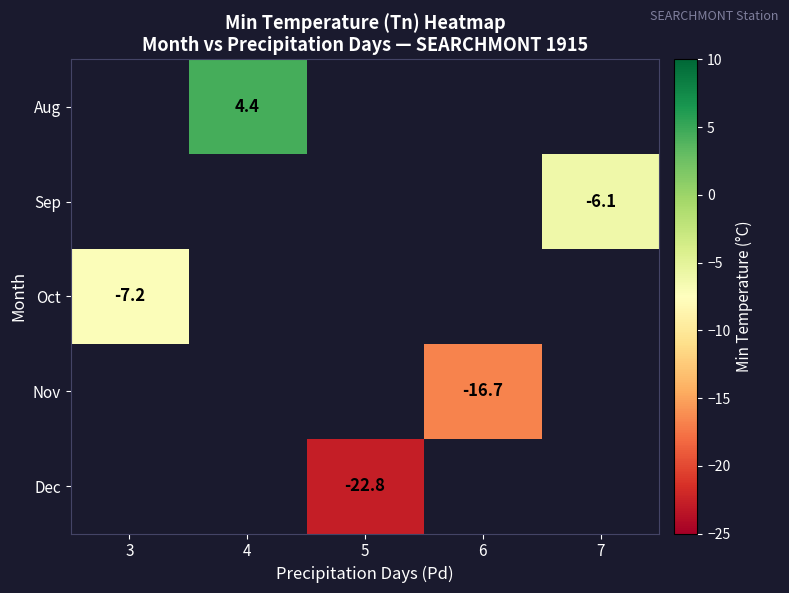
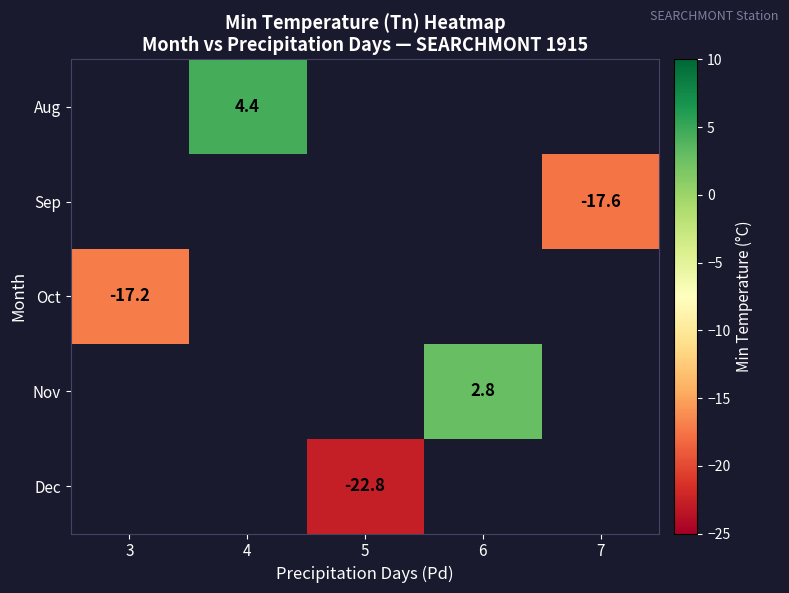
  {
    "Aug": {
      "4": 4.4
    },
    "Sep": {
-     "7": -6.1
+     "7": -17.6
    },
    "Oct": {
-     "3": -7.2
+     "3": -17.2
    },
    "Nov": {
-     "6": -16.7
+     "6": 2.8
    },
    "Dec": {
      "5": -22.8
    }
  }
